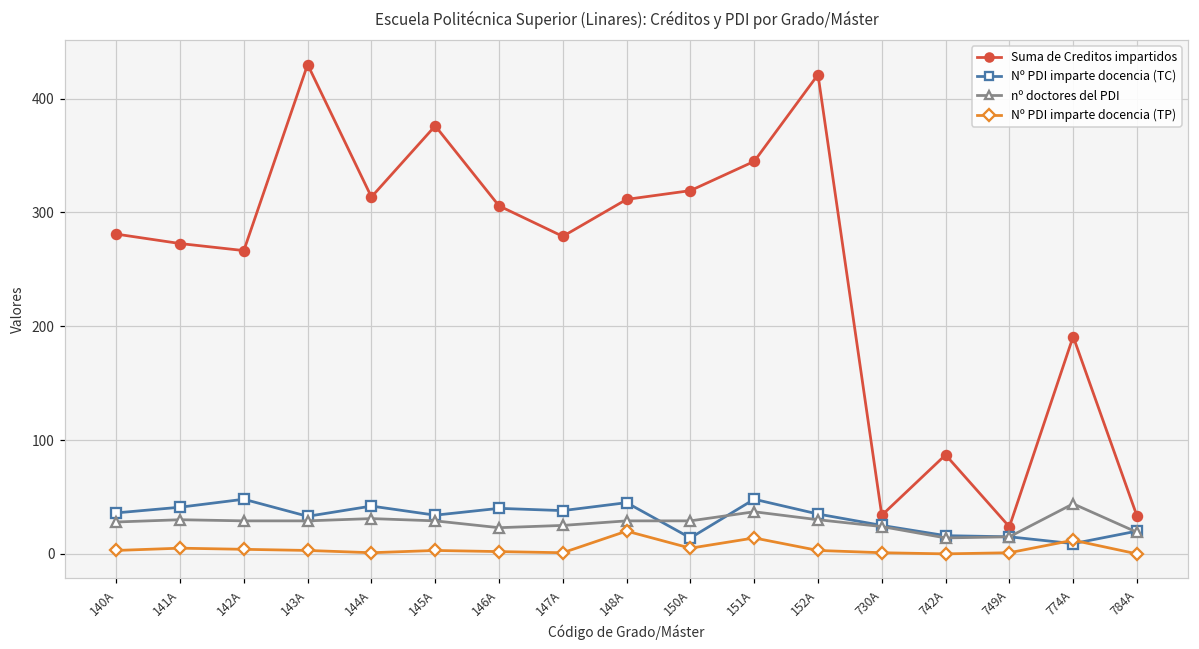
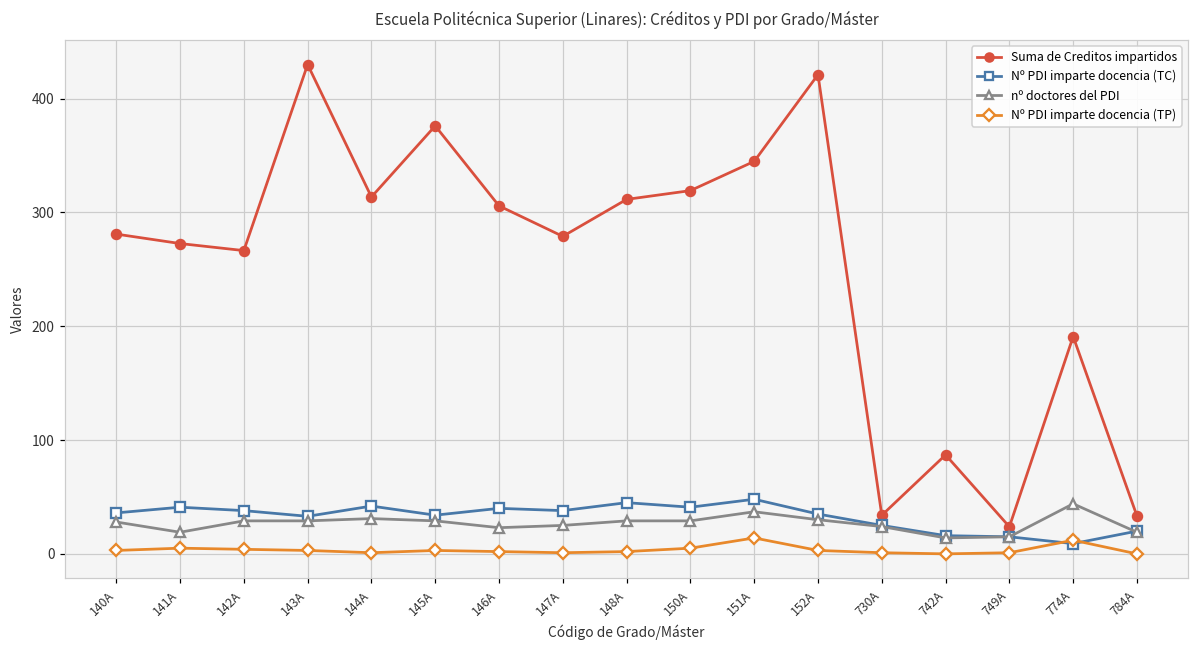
  {
    "Suma de Creditos impartidos": {
      "140A": 281,
      "141A": 273,
      "142A": 267,
      "143A": 430,
      "144A": 314,
      "145A": 376,
      "146A": 306,
      "147A": 279,
      "148A": 312,
      "150A": 319,
      "151A": 345,
      "152A": 421,
      "730A": 34,
      "742A": 87,
      "749A": 24,
      "774A": 191,
      "784A": 33
    },
    "Nº PDI imparte docencia (TC)": {
      "140A": 36,
      "141A": 41,
-     "142A": 48,
+     "142A": 38,
      "143A": 33,
      "144A": 42,
      "145A": 34,
      "146A": 40,
      "147A": 38,
      "148A": 45,
-     "150A": 14,
+     "150A": 41,
      "151A": 48,
      "152A": 35,
      "774A": 9
    },
    "nº doctores del PDI": {
      "140A": 28,
-     "141A": 30,
+     "141A": 19,
      "142A": 29,
      "143A": 29,
      "144A": 31,
      "145A": 29,
      "146A": 23,
      "147A": 25,
      "148A": 29,
      "150A": 29,
      "151A": 37,
      "152A": 30,
      "774A": 44
    },
    "Nº PDI imparte docencia (TP)": {
      "140A": 3,
      "141A": 5,
      "142A": 4,
      "143A": 3,
      "144A": 1,
      "145A": 3,
      "146A": 2,
      "147A": 1,
-     "148A": 20,
+     "148A": 2,
      "150A": 5,
      "151A": 14,
      "152A": 3,
      "730A": 1,
      "742A": 0,
      "749A": 1,
      "774A": 12,
      "784A": 0
    }
  }
